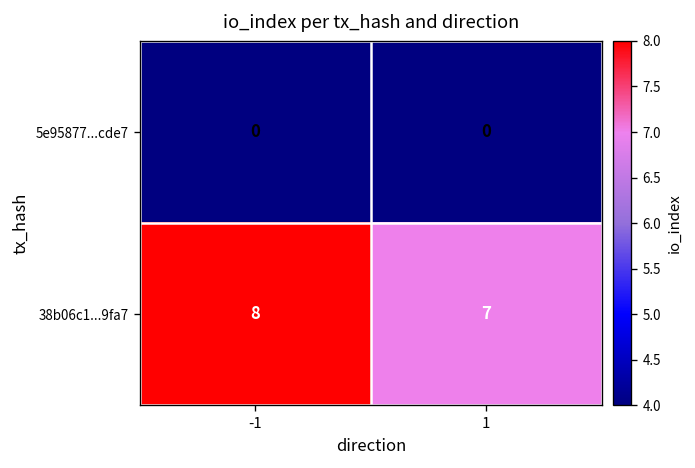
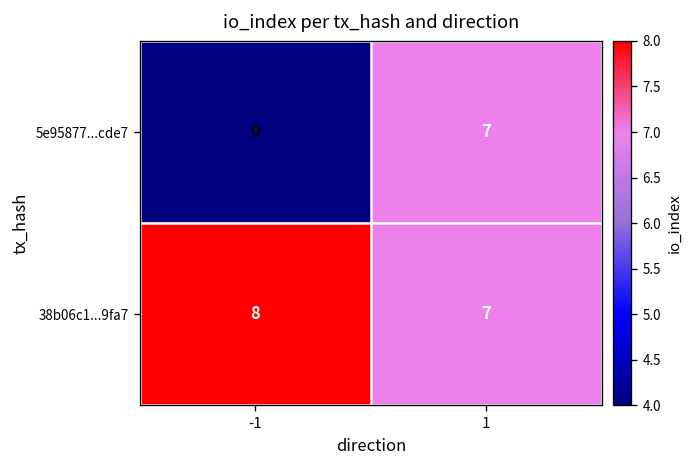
  {
    "5e95877...cde7": {
      "-1": 0,
-     "1": 0
+     "1": 7
    },
    "38b06c1...9fa7": {
      "-1": 8,
      "1": 7
    }
  }
